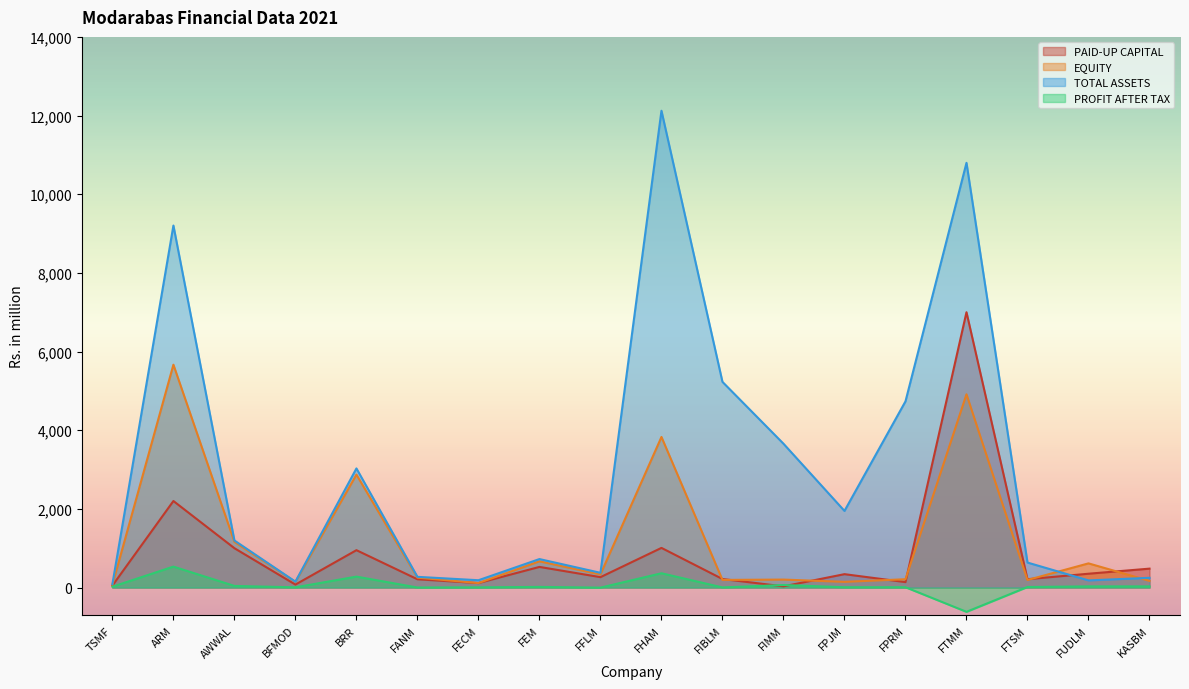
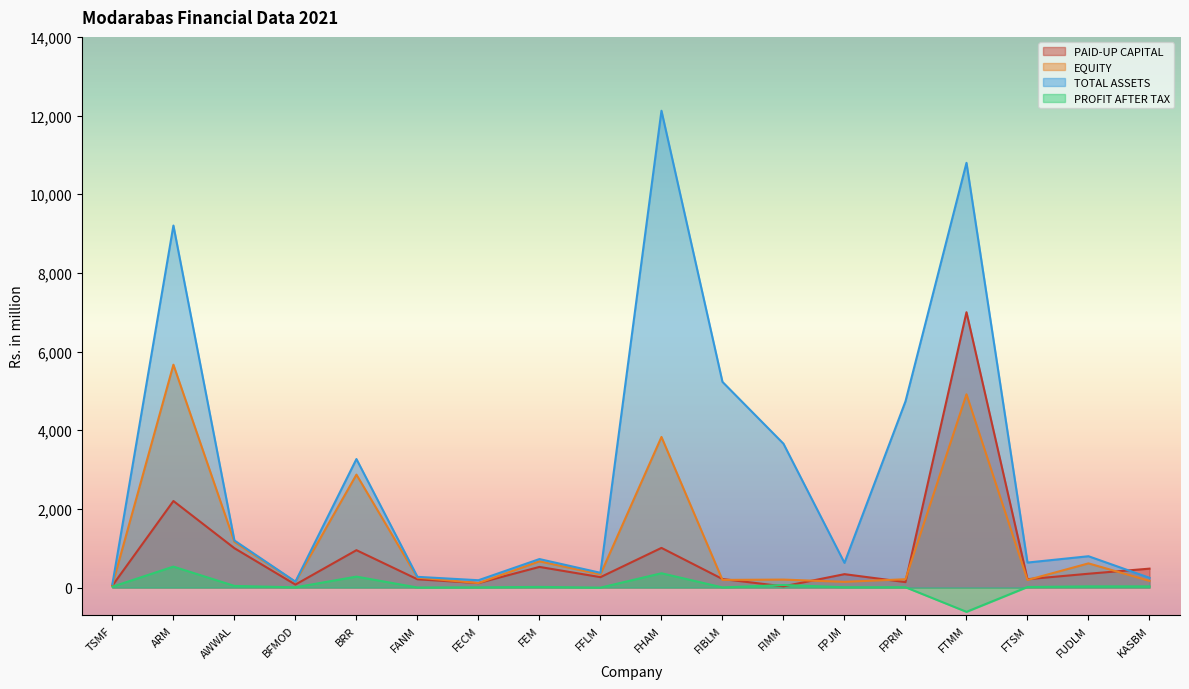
  {
    "TOTAL ASSETS": {
      "ARM": "9,200",
-     "BRR": "3,000",
+     "BRR": "3,300",
      "FECM": "200",
      "FHAM": "12,100",
      "FIBLM": "5,200",
      "FIMM": "3,700",
-     "FPJM": "1,900",
+     "FPJM": "600",
      "FPRM": "4,700",
      "FTMM": "10,800",
      "FTSM": "600",
-     "FUDLM": "200",
+     "FUDLM": "800",
      "KASBM": "200"
    }
  }
